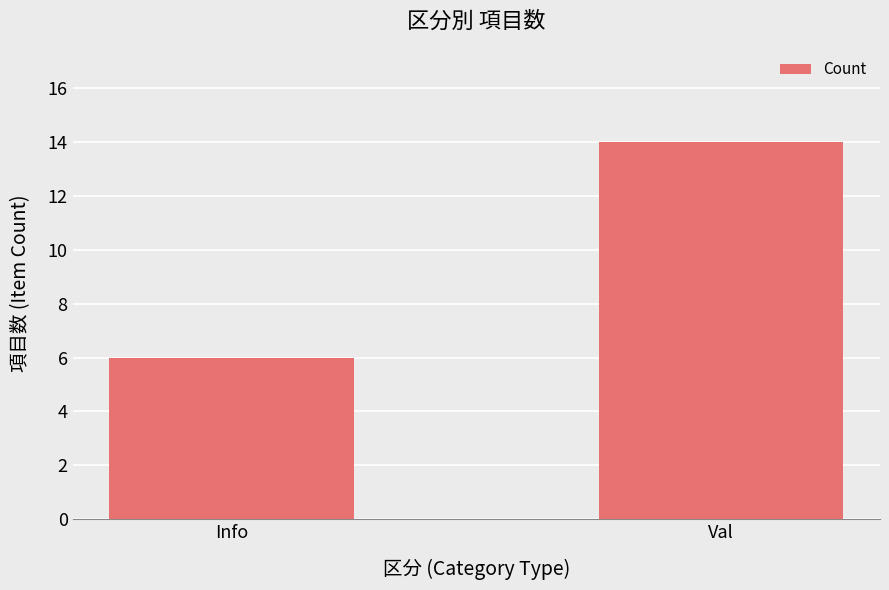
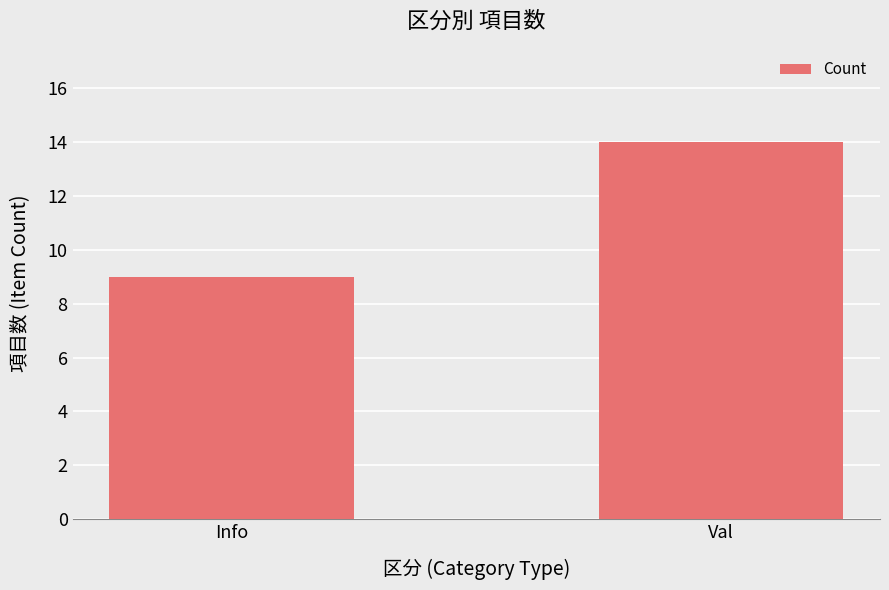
  {
-   "Info": 6,
+   "Info": 9,
    "Val": 14
  }
